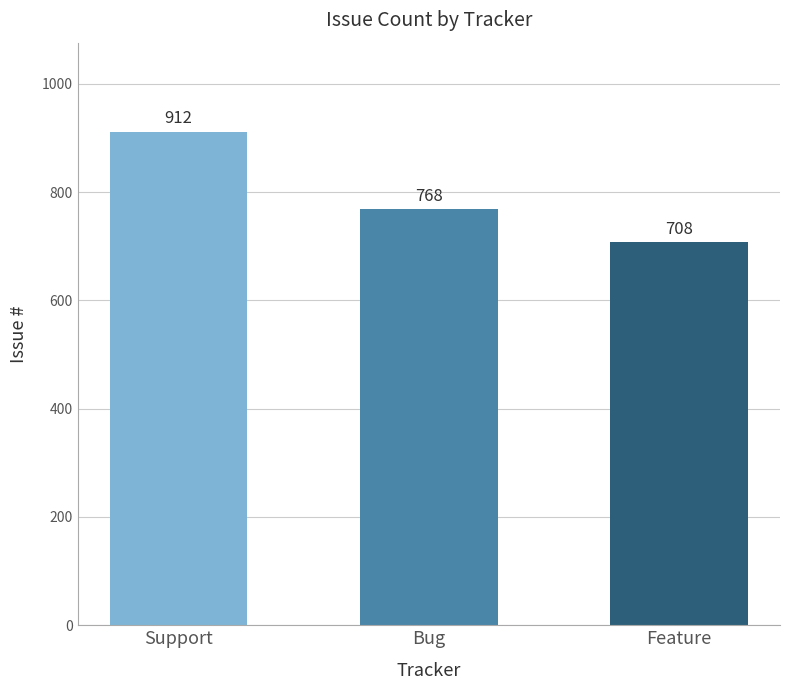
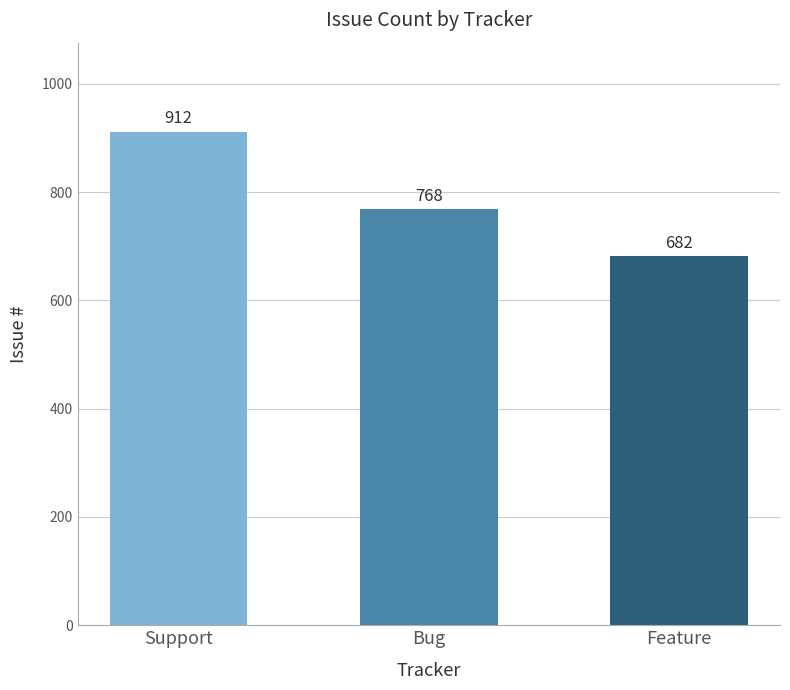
  {
    "Support": 912,
    "Bug": 768,
-   "Feature": 708
+   "Feature": 682
  }
